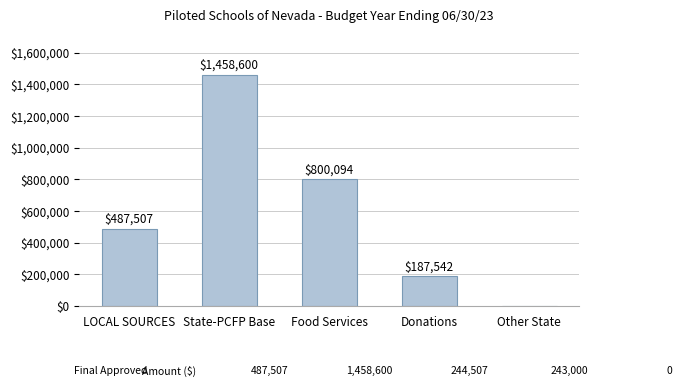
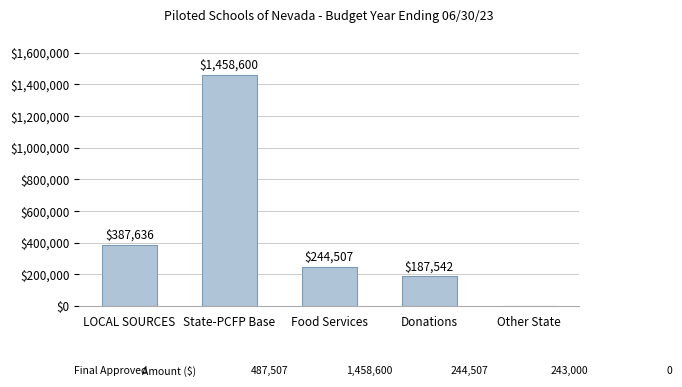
  {
-   "LOCAL SOURCES": "$487,507",
+   "LOCAL SOURCES": "$387,636",
    "State-PCFP Base": "$1,458,600",
-   "Food Services": "$800,094",
+   "Food Services": "$244,507",
    "Donations": "$187,542"
  }
